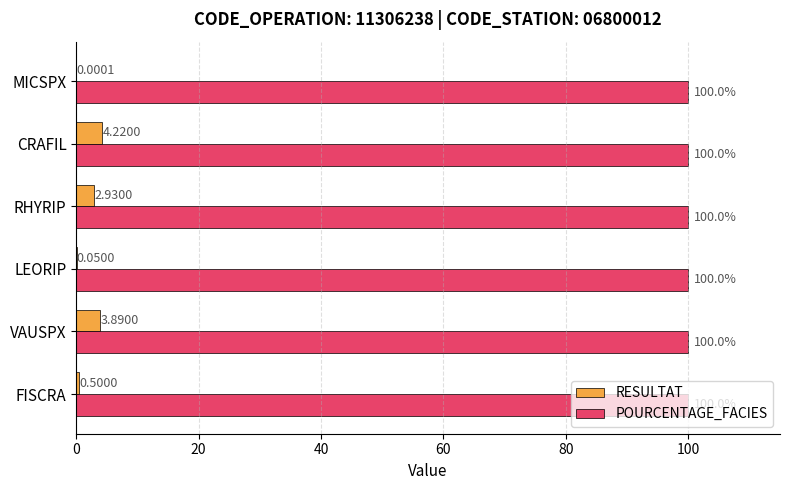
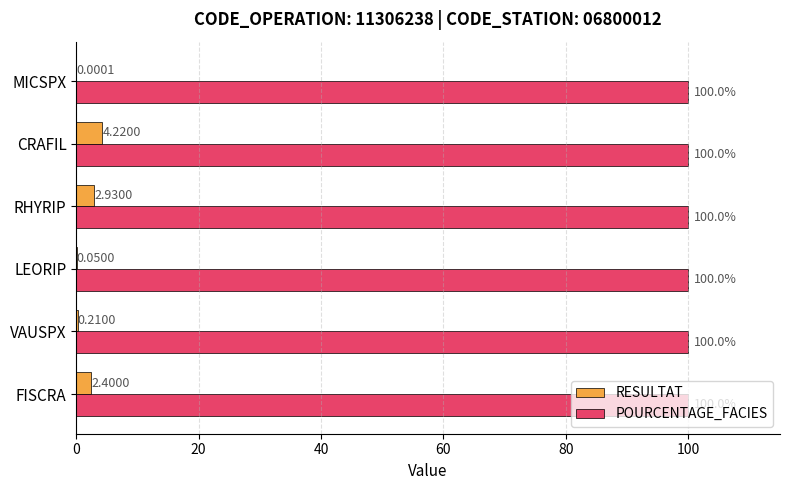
  {
    "RESULTAT": {
      "MICSPX": "0.0001",
      "CRAFIL": "4.2200",
      "RHYRIP": "2.9300",
      "LEORIP": "0.0500",
-     "VAUSPX": "3.8900",
-     "FISCRA": "0.5000"
+     "VAUSPX": "0.2100",
+     "FISCRA": "2.4000"
    },
    "POURCENTAGE_FACIES": {
      "MICSPX": "100.0%",
      "CRAFIL": "100.0%",
      "RHYRIP": "100.0%",
      "LEORIP": "100.0%",
      "VAUSPX": "100.0%"
    }
  }
